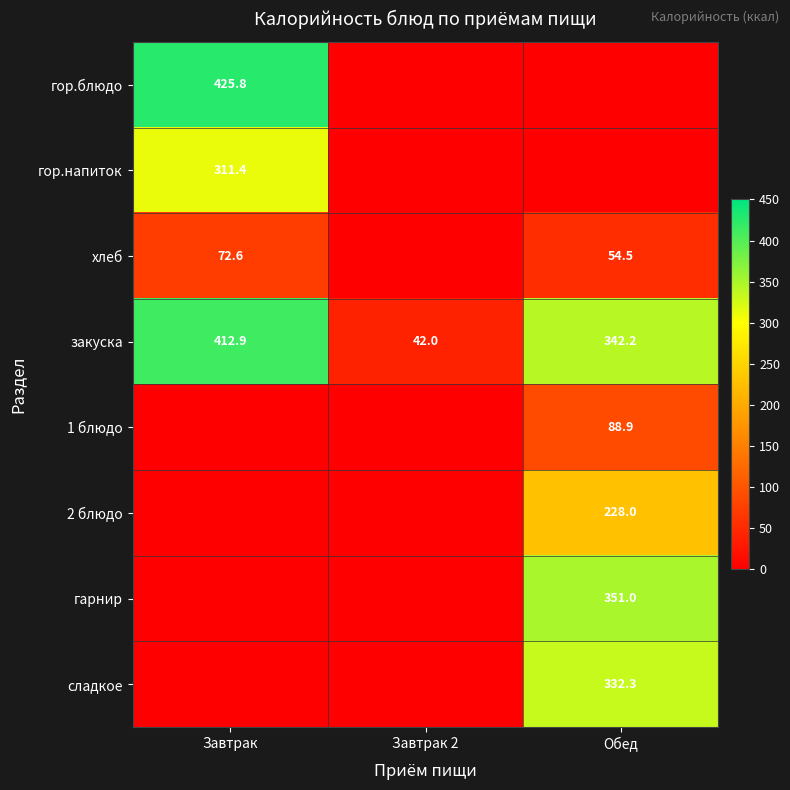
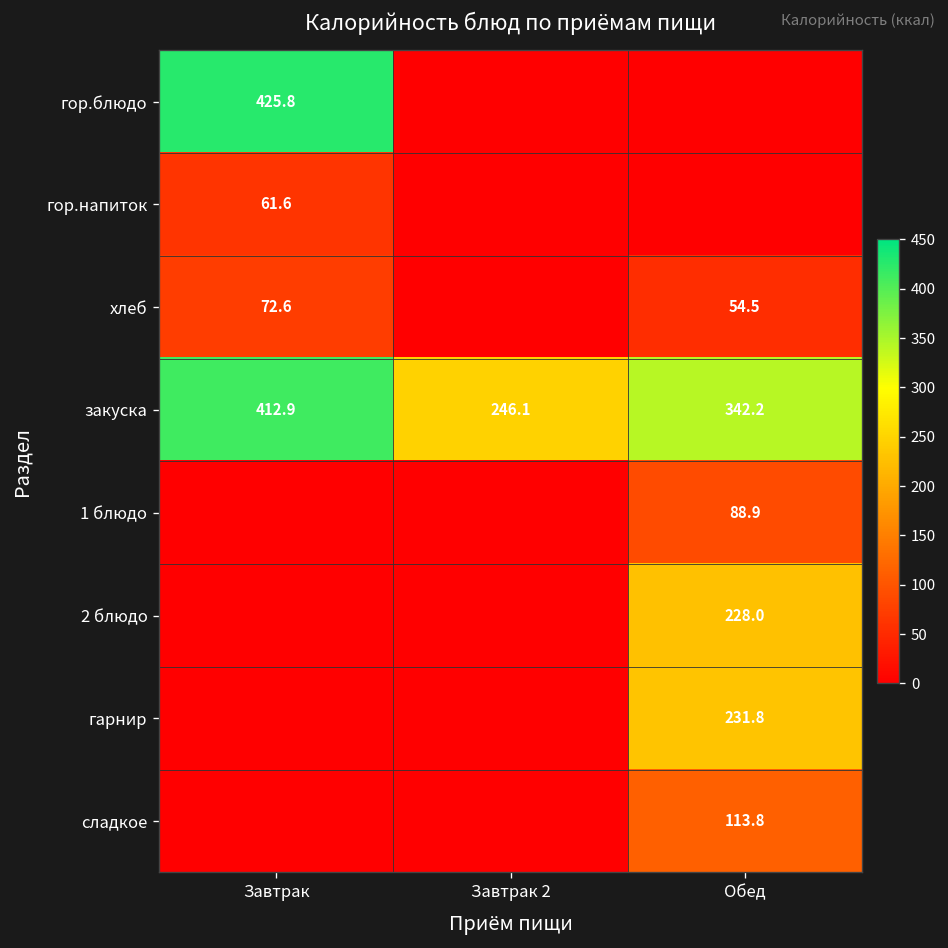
  {
    "гор.блюдо": {
      "Завтрак": 425.8
    },
    "гор.напиток": {
-     "Завтрак": 311.4
+     "Завтрак": 61.6
    },
    "хлеб": {
      "Завтрак": 72.6,
      "Обед": 54.5
    },
    "закуска": {
      "Завтрак": 412.9,
-     "Завтрак 2": 42.0,
+     "Завтрак 2": 246.1,
      "Обед": 342.2
    },
    "1 блюдо": {
      "Обед": 88.9
    },
    "2 блюдо": {
      "Обед": 228.0
    },
    "гарнир": {
-     "Обед": 351.0
+     "Обед": 231.8
    },
    "сладкое": {
-     "Обед": 332.3
+     "Обед": 113.8
    }
  }
